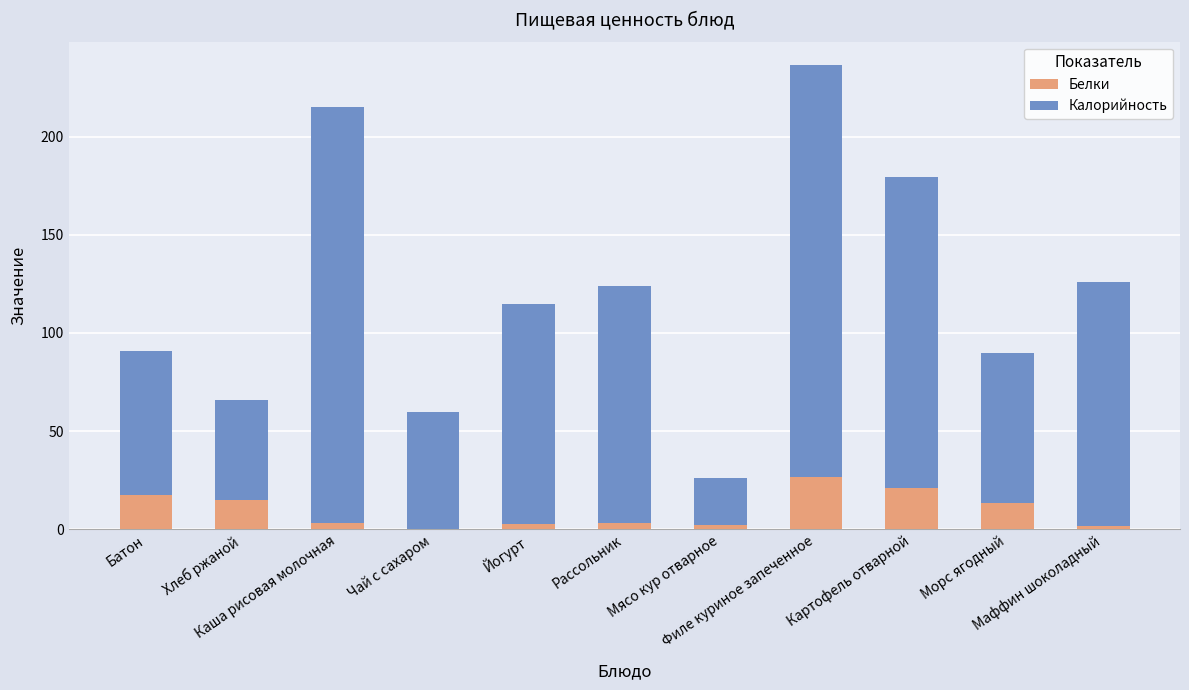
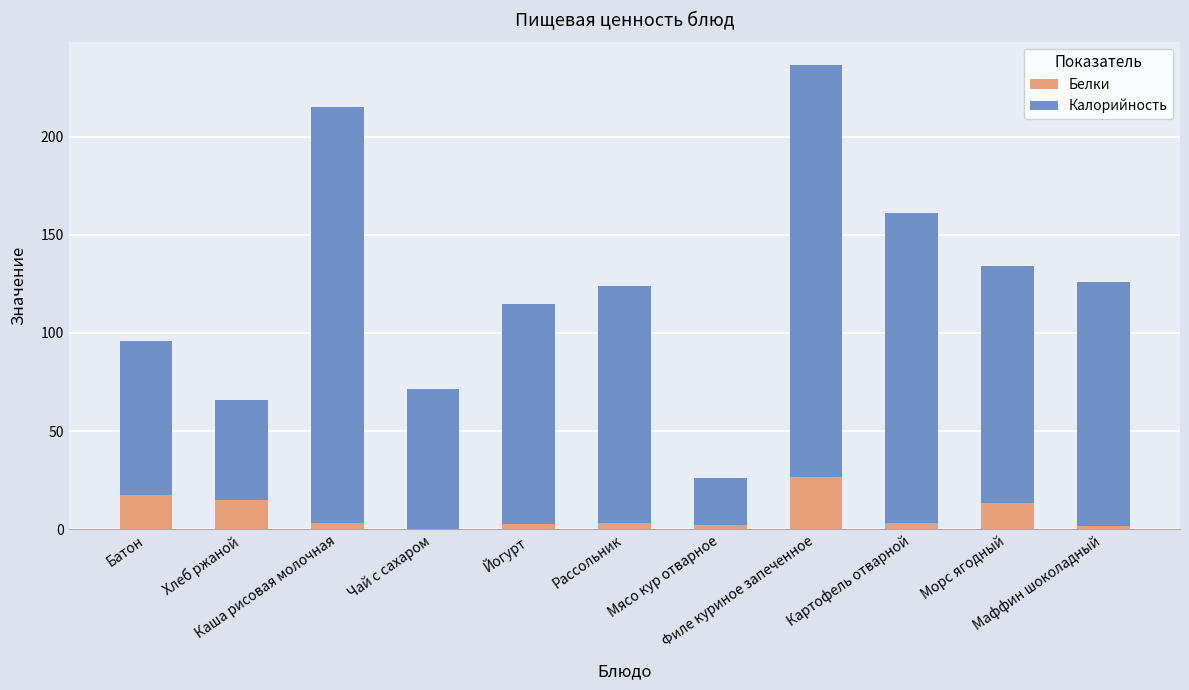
  {
    "Белки": {
      "Батон": 17,
      "Хлеб ржаной": 15,
      "Каша рисовая молочная": 3,
      "Чай с сахаром": 0,
      "Йогурт": 3,
      "Рассольник": 3,
      "Мясо кур отварное": 2,
      "Филе куриное запеченное": 27,
-     "Картофель отварной": 21,
+     "Картофель отварной": 3,
      "Морс ягодный": 13,
      "Маффин шоколадный": 2
    },
    "Калорийность": {
-     "Батон": 74,
+     "Батон": 79,
      "Хлеб ржаной": 51,
      "Каша рисовая молочная": 212,
-     "Чай с сахаром": 60,
+     "Чай с сахаром": 72,
      "Йогурт": 112,
      "Рассольник": 121,
      "Мясо кур отварное": 24,
      "Филе куриное запеченное": 210,
      "Картофель отварной": 158,
-     "Морс ягодный": 76,
+     "Морс ягодный": 121,
      "Маффин шоколадный": 124
    }
  }
